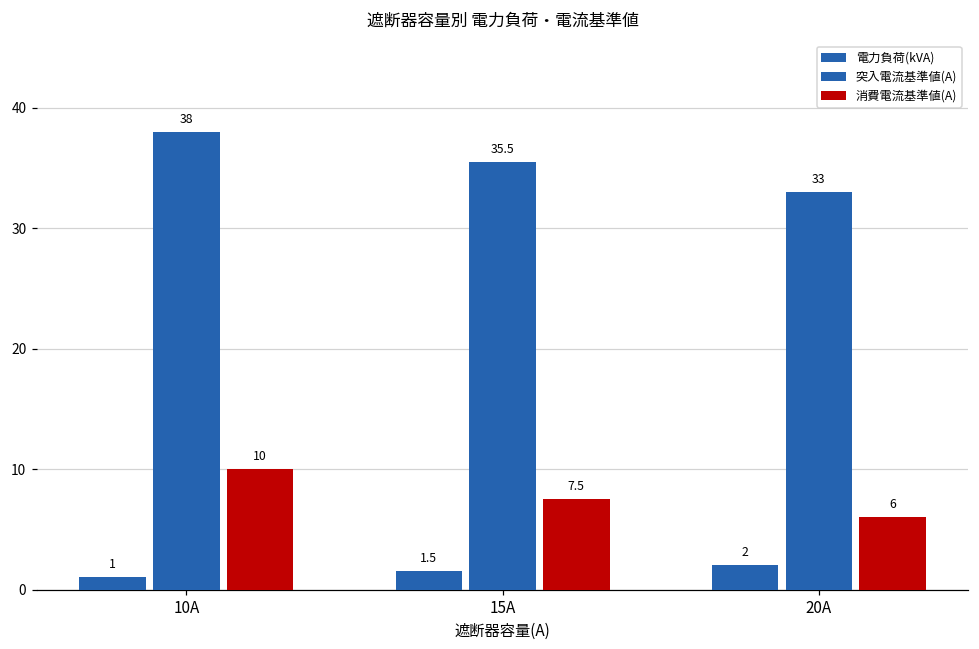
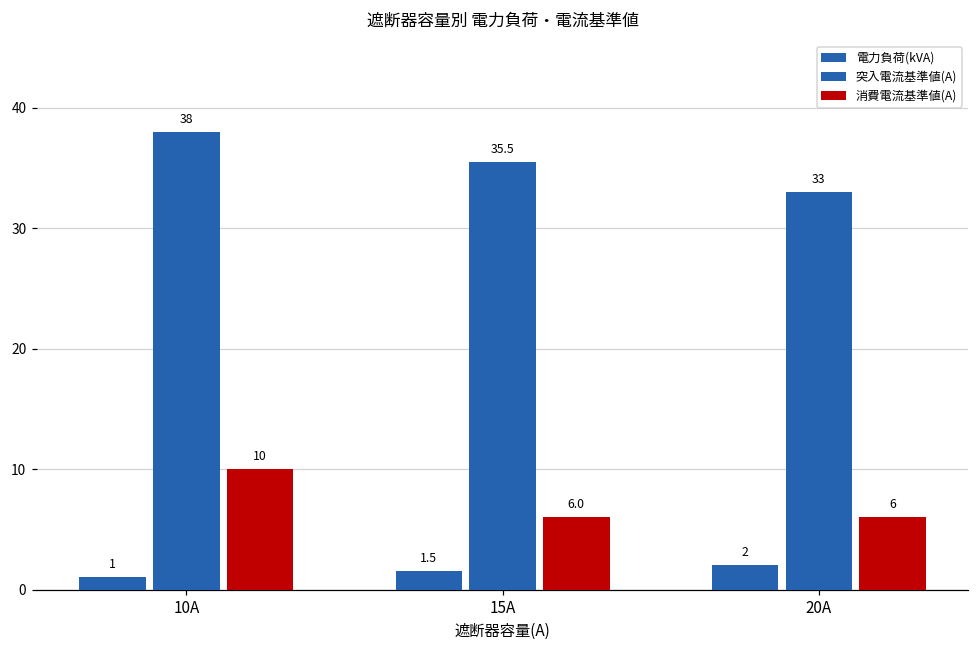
  {
    "消費電流基準値(A)": {
      "10A": 10,
-     "15A": 7.5,
+     "15A": 6.0,
      "20A": 6
    }
  }
